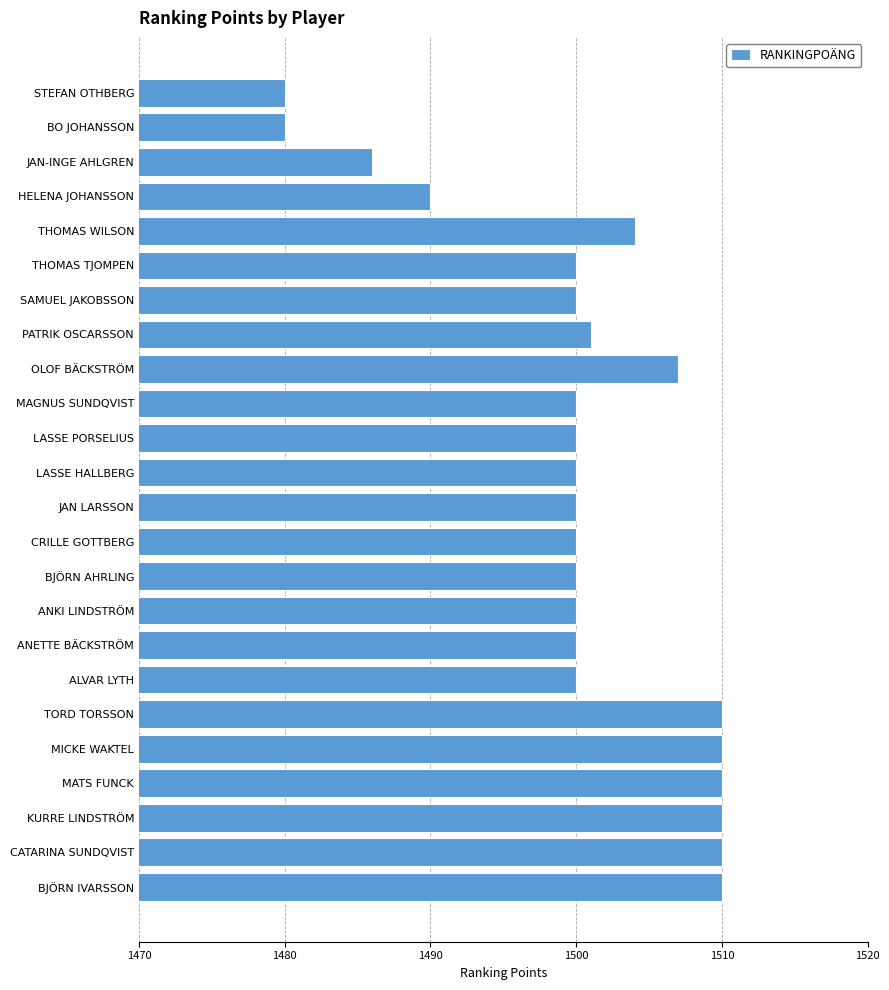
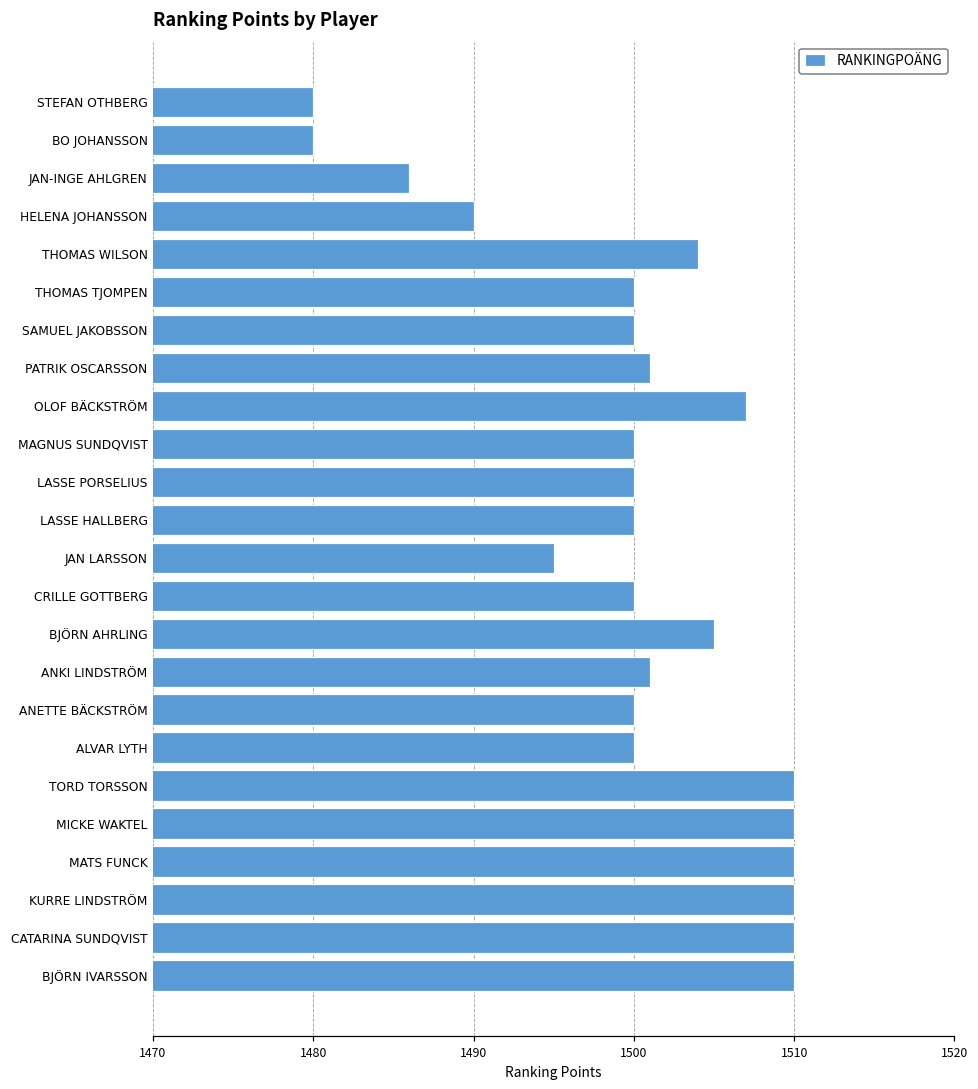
  {
    "STEFAN OTHBERG": 1480,
    "BO JOHANSSON": 1480,
    "JAN-INGE AHLGREN": 1486,
    "HELENA JOHANSSON": 1490,
    "THOMAS WILSON": 1504,
    "THOMAS TJOMPEN": 1500,
    "SAMUEL JAKOBSSON": 1500,
    "PATRIK OSCARSSON": 1501,
    "OLOF BÄCKSTRÖM": 1507,
    "MAGNUS SUNDQVIST": 1500,
    "LASSE PORSELIUS": 1500,
    "LASSE HALLBERG": 1500,
-   "JAN LARSSON": 1500,
+   "JAN LARSSON": 1495,
    "CRILLE GOTTBERG": 1500,
-   "BJÖRN AHRLING": 1500,
-   "ANKI LINDSTRÖM": 1500,
+   "BJÖRN AHRLING": 1505,
+   "ANKI LINDSTRÖM": 1501,
    "ANETTE BÄCKSTRÖM": 1500,
    "ALVAR LYTH": 1500,
    "TORD TORSSON": 1510,
    "MICKE WAKTEL": 1510,
    "MATS FUNCK": 1510,
    "KURRE LINDSTRÖM": 1510,
    "CATARINA SUNDQVIST": 1510,
    "BJÖRN IVARSSON": 1510
  }
